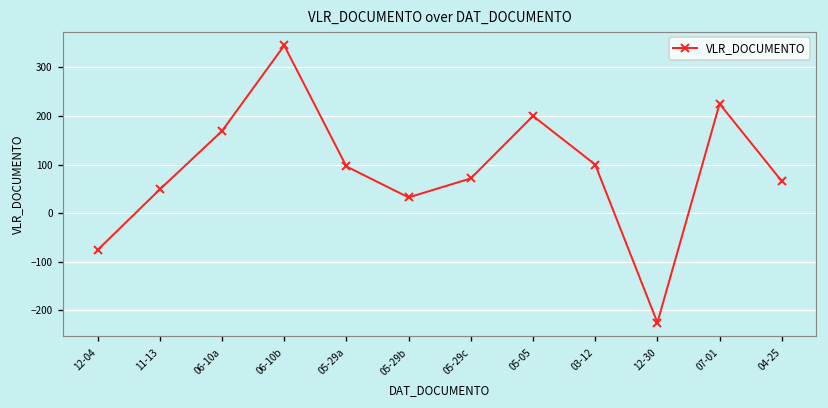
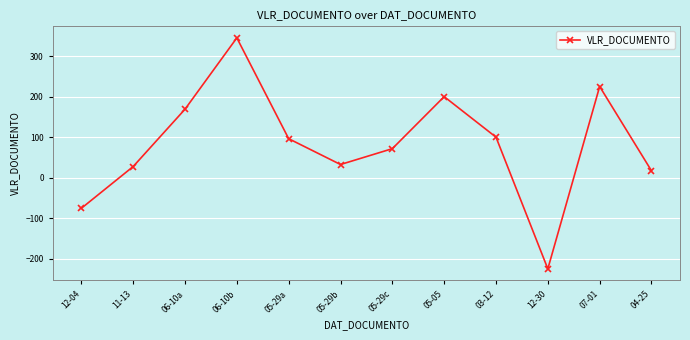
  {
    "12-04": -80,
-   "11-13": 50,
+   "11-13": 30,
    "06-10a": 170,
    "06-10b": 350,
    "05-29a": 100,
    "05-29b": 30,
    "05-29c": 70,
    "05-05": 200,
    "03-12": 100,
    "12-30": -230,
    "07-01": 230,
-   "04-25": 70
+   "04-25": 20
  }
